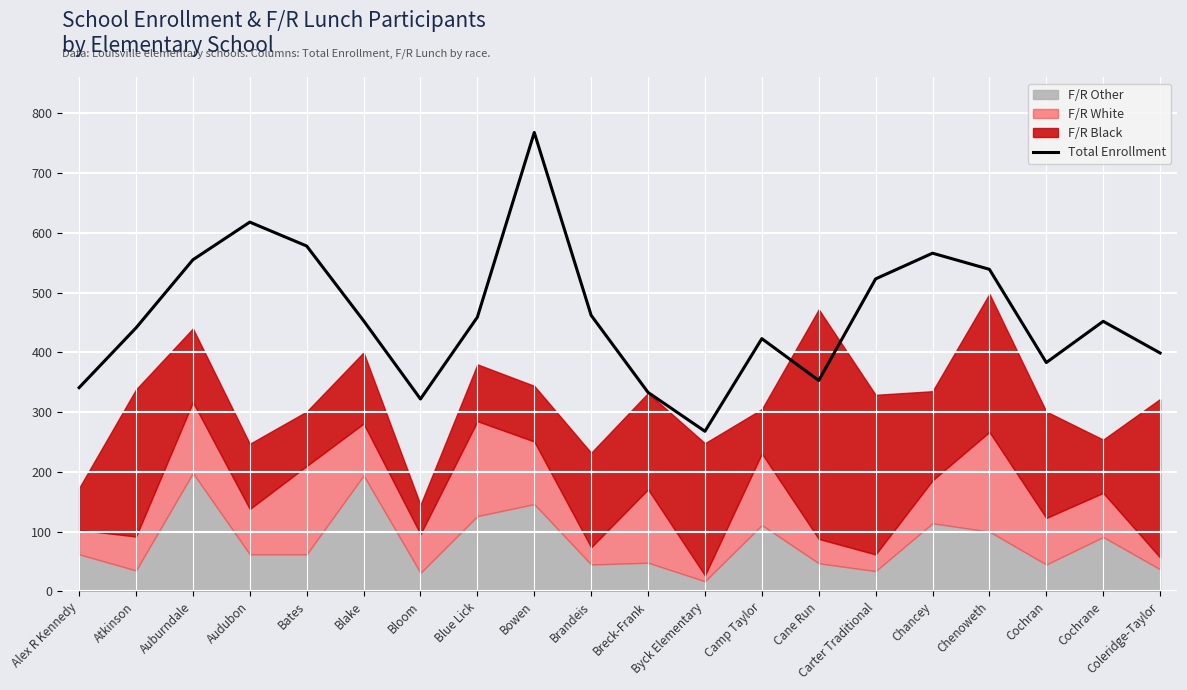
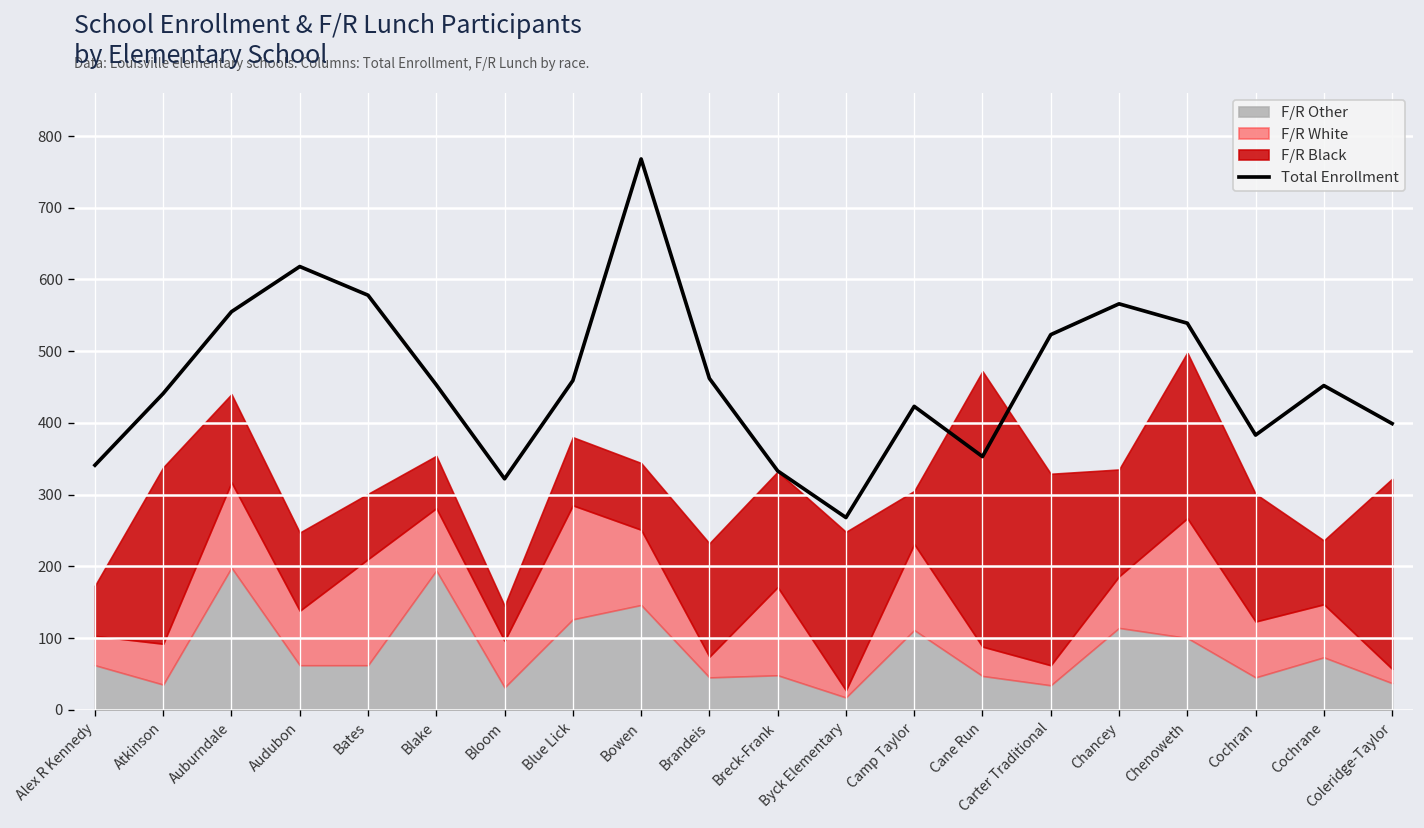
  {
    "Total Enrollment": {
      "Alex R Kennedy": 340,
      "Atkinson": 440,
      "Auburndale": 560,
      "Audubon": 620,
      "Bates": 580,
      "Blake": 450,
      "Bloom": 320,
      "Blue Lick": 460,
      "Bowen": 770,
      "Brandeis": 460,
      "Byck Elementary": 270,
      "Camp Taylor": 420,
      "Cane Run": 350,
      "Carter Traditional": 520,
      "Chancey": 570,
      "Chenoweth": 540,
      "Cochran": 380,
      "Cochrane": 450,
      "Coleridge-Taylor": 400
    },
    "F/R Other": {
      "Alex R Kennedy": 60,
      "Atkinson": 40,
      "Auburndale": 200,
      "Audubon": 60,
      "Bates": 60,
      "Blake": 190,
      "Bloom": 30,
      "Blue Lick": 130,
      "Bowen": 150,
      "Brandeis": 50,
      "Breck-Frank": 50,
      "Byck Elementary": 20,
      "Camp Taylor": 110,
      "Cane Run": 50,
      "Carter Traditional": 30,
      "Chancey": 110,
      "Chenoweth": 100,
      "Cochran": 50,
-     "Cochrane": 90,
+     "Cochrane": 70,
      "Coleridge-Taylor": 40
    },
    "F/R White": {
      "Alex R Kennedy": 40,
      "Atkinson": 60,
      "Auburndale": 120,
      "Audubon": 80,
      "Bates": 150,
      "Blake": 90,
      "Bloom": 70,
      "Blue Lick": 160,
      "Bowen": 110,
      "Brandeis": 30,
      "Breck-Frank": 120,
      "Byck Elementary": 10,
      "Camp Taylor": 120,
      "Cane Run": 40,
      "Carter Traditional": 30,
      "Chancey": 70,
      "Chenoweth": 170,
      "Cochran": 80,
      "Cochrane": 70,
      "Coleridge-Taylor": 20
    },
    "F/R Black": {
      "Alex R Kennedy": 70,
      "Atkinson": 250,
      "Auburndale": 120,
      "Audubon": 110,
      "Bates": 90,
-     "Blake": 120,
+     "Blake": 70,
      "Bloom": 50,
      "Blue Lick": 100,
      "Bowen": 90,
      "Brandeis": 160,
      "Byck Elementary": 220,
      "Camp Taylor": 70,
      "Cane Run": 380,
      "Carter Traditional": 270,
      "Chancey": 150,
      "Chenoweth": 230,
      "Cochran": 180,
      "Cochrane": 90,
      "Coleridge-Taylor": 270
    }
  }
